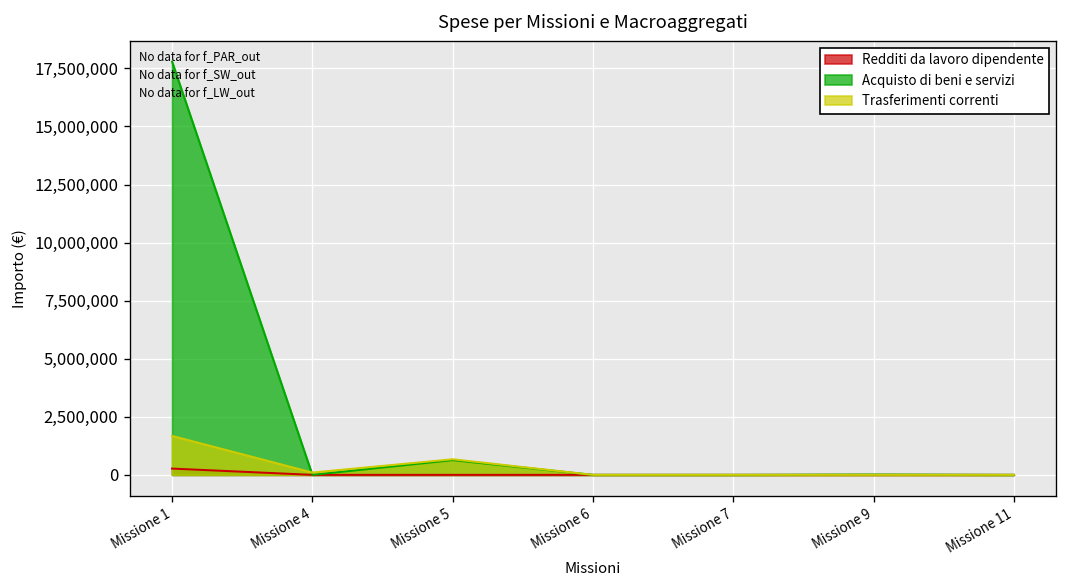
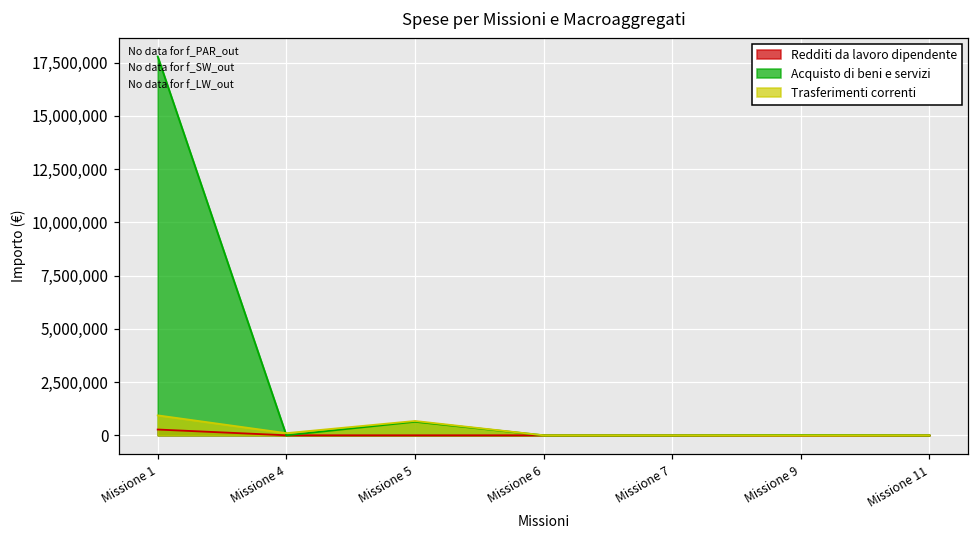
  {
    "Redditi da lavoro dipendente": {
      "Missione 1": "300,000",
      "Missione 5": "0"
    },
    "Acquisto di beni e servizi": {
      "Missione 1": "17,800,000"
    },
    "Trasferimenti correnti": {
-     "Missione 1": "1,700,000"
+     "Missione 1": "900,000"
    }
  }
